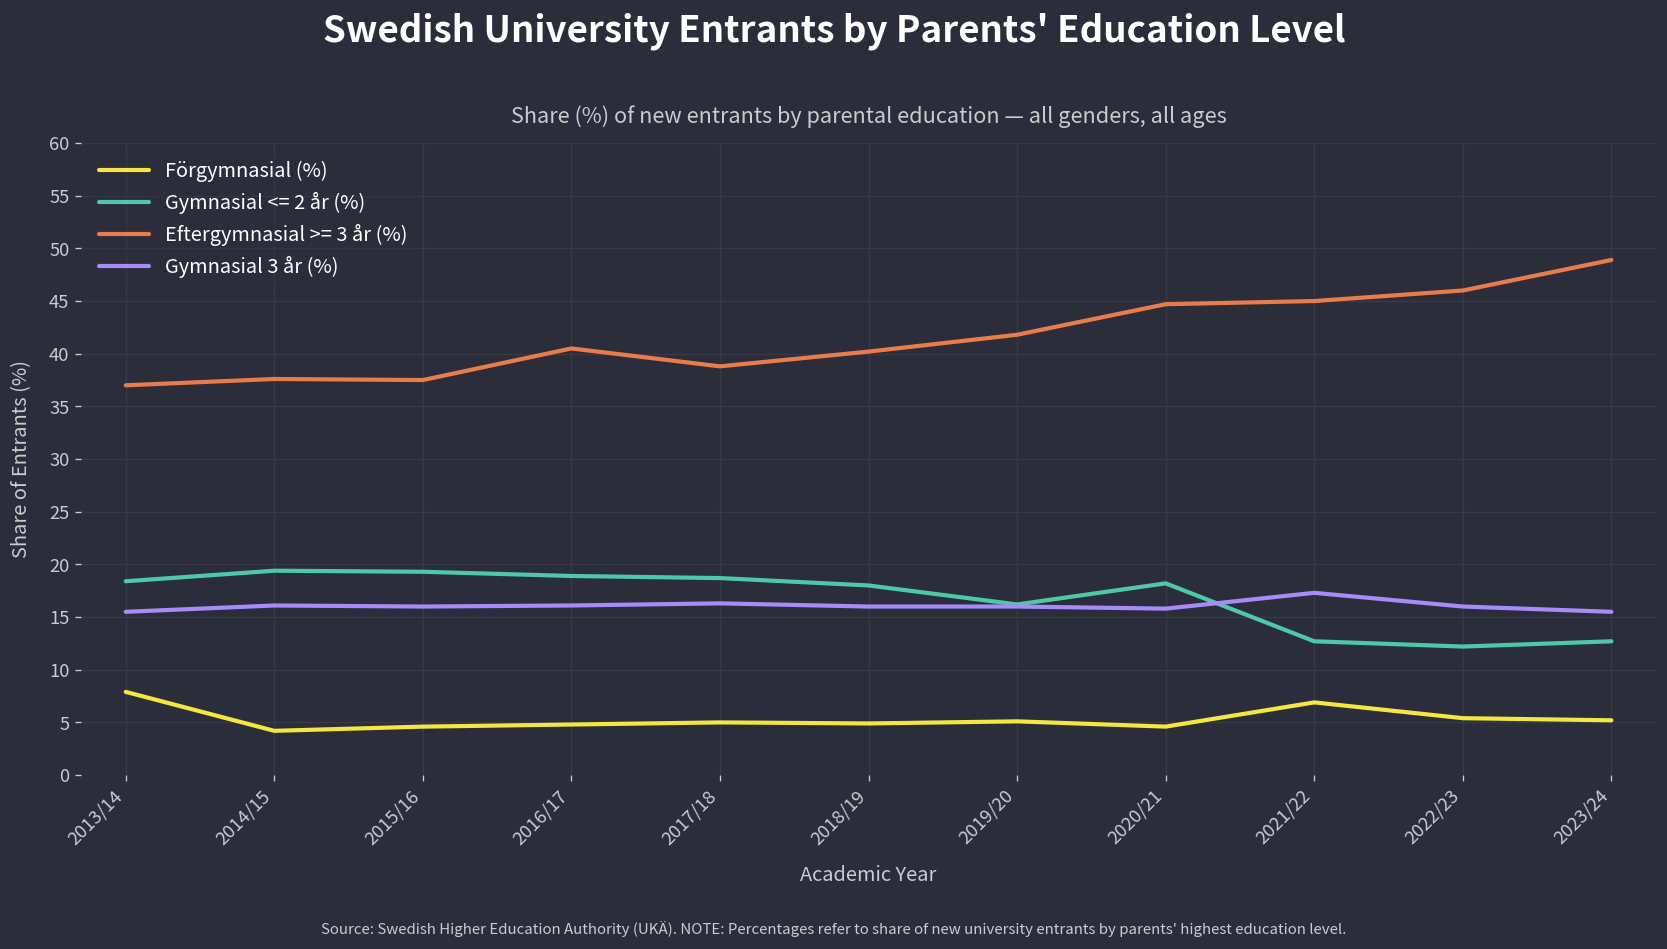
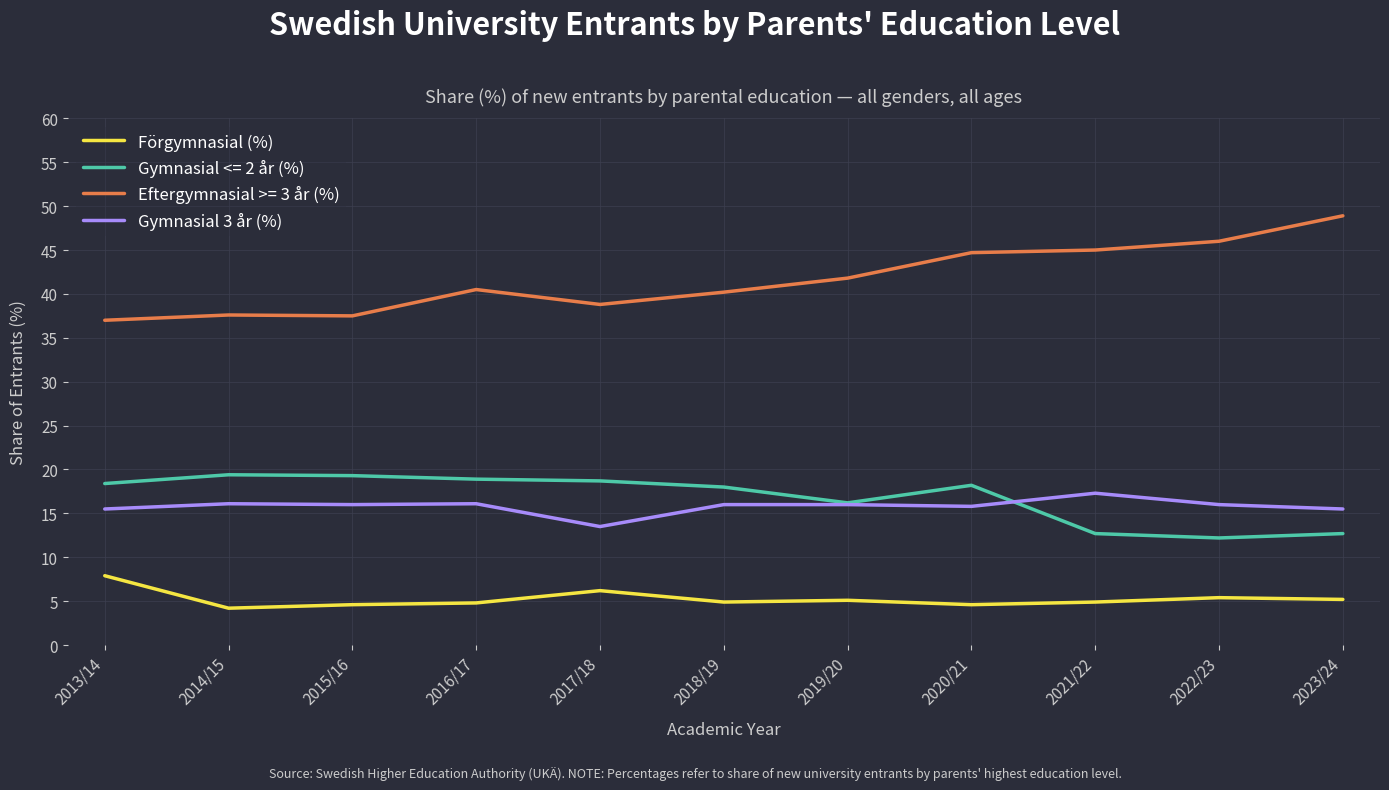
  {
    "Förgymnasial (%)": {
      "2013/14": 8,
      "2014/15": 4,
      "2015/16": 5,
      "2016/17": 5,
-     "2017/18": 5,
+     "2017/18": 6,
      "2018/19": 5,
      "2019/20": 5,
      "2020/21": 5,
-     "2021/22": 7,
+     "2021/22": 5,
      "2022/23": 5,
      "2023/24": 5
    },
    "Gymnasial <= 2 år (%)": {
      "2013/14": 18,
      "2014/15": 19,
      "2015/16": 19,
      "2016/17": 19,
      "2017/18": 19,
      "2018/19": 18,
      "2020/21": 18,
      "2021/22": 13,
      "2022/23": 12,
      "2023/24": 13
    },
    "Eftergymnasial >= 3 år (%)": {
      "2013/14": 37,
      "2014/15": 38,
      "2015/16": 38,
      "2016/17": 41,
      "2017/18": 39,
      "2018/19": 40,
      "2019/20": 42,
      "2020/21": 45,
      "2021/22": 45,
      "2022/23": 46,
      "2023/24": 49
    },
    "Gymnasial 3 år (%)": {
      "2013/14": 16,
      "2014/15": 16,
      "2015/16": 16,
      "2016/17": 16,
-     "2017/18": 16,
+     "2017/18": 14,
      "2018/19": 16,
      "2020/21": 16,
      "2021/22": 17,
      "2022/23": 16,
      "2023/24": 16
    }
  }
